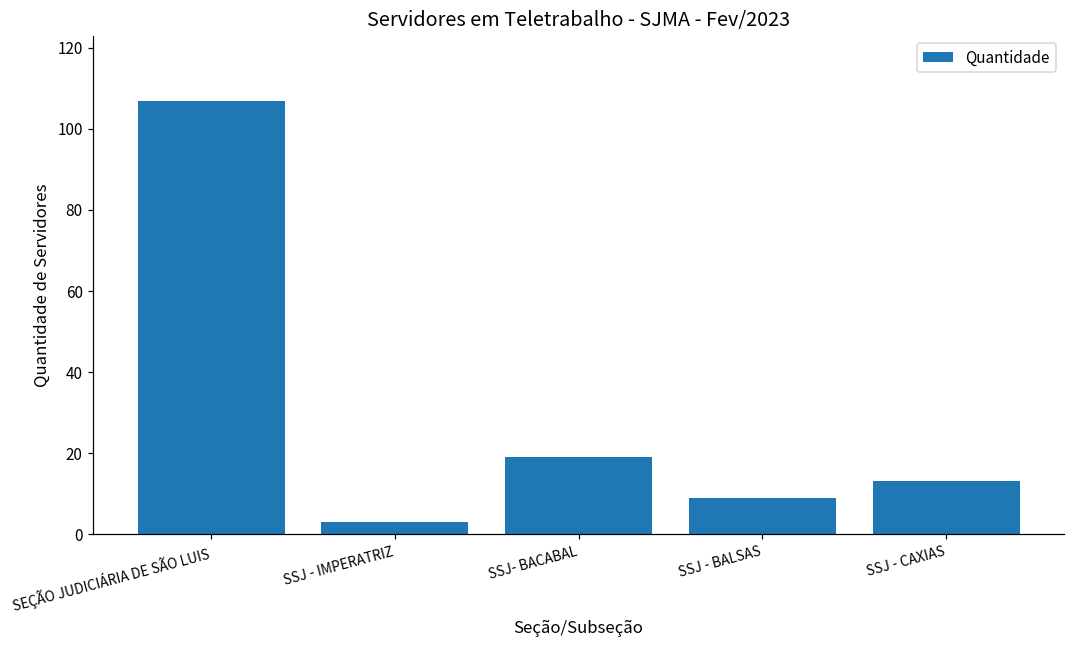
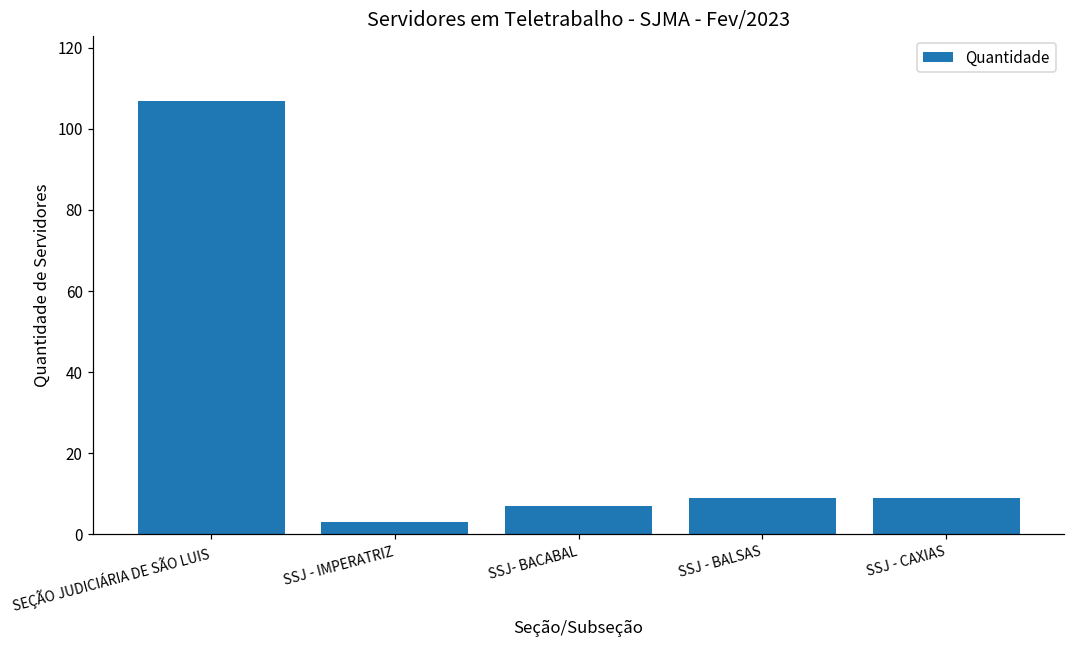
  {
    "SEÇÃO JUDICIÁRIA DE SÃO LUIS": 107,
    "SSJ - IMPERATRIZ": 3,
-   "SSJ- BACABAL": 19,
+   "SSJ- BACABAL": 7,
    "SSJ - BALSAS": 9,
-   "SSJ - CAXIAS": 13
+   "SSJ - CAXIAS": 9
  }
